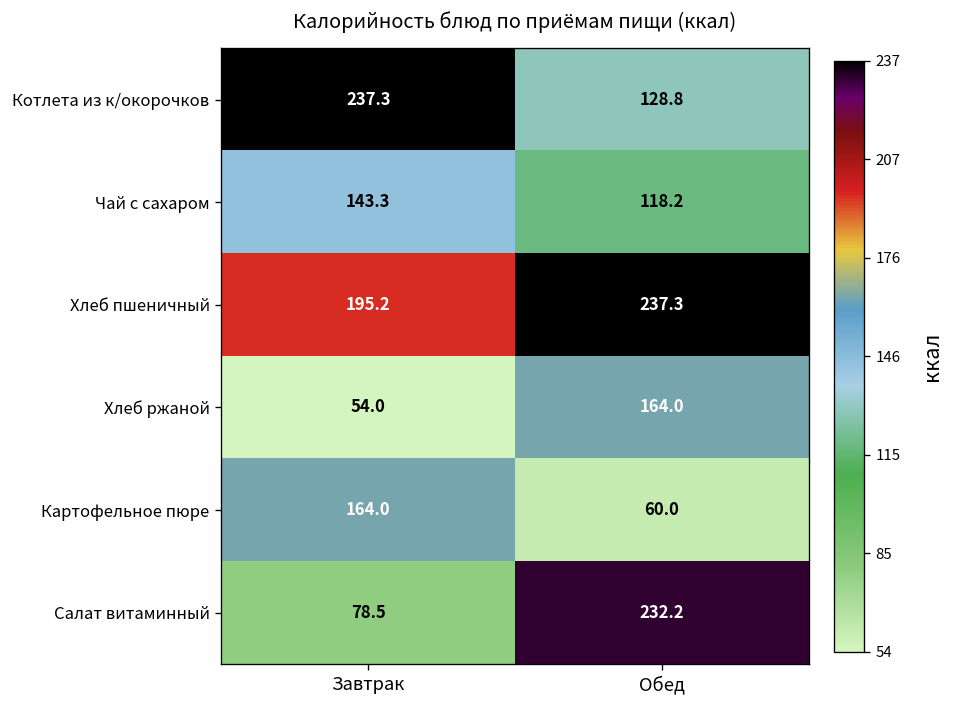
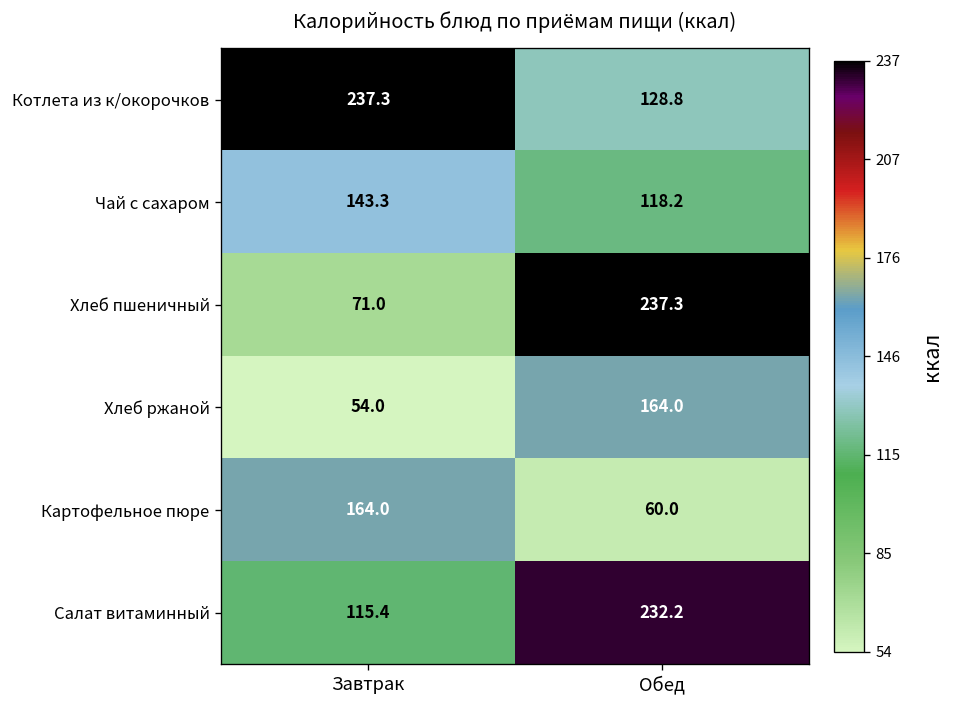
  {
    "Котлета из к/окорочков": {
      "Завтрак": 237.3,
      "Обед": 128.8
    },
    "Чай с сахаром": {
      "Завтрак": 143.3,
      "Обед": 118.2
    },
    "Хлеб пшеничный": {
-     "Завтрак": 195.2,
+     "Завтрак": 71.0,
      "Обед": 237.3
    },
    "Хлеб ржаной": {
      "Завтрак": 54.0,
      "Обед": 164.0
    },
    "Картофельное пюре": {
      "Завтрак": 164.0,
      "Обед": 60.0
    },
    "Салат витаминный": {
-     "Завтрак": 78.5,
+     "Завтрак": 115.4,
      "Обед": 232.2
    }
  }
